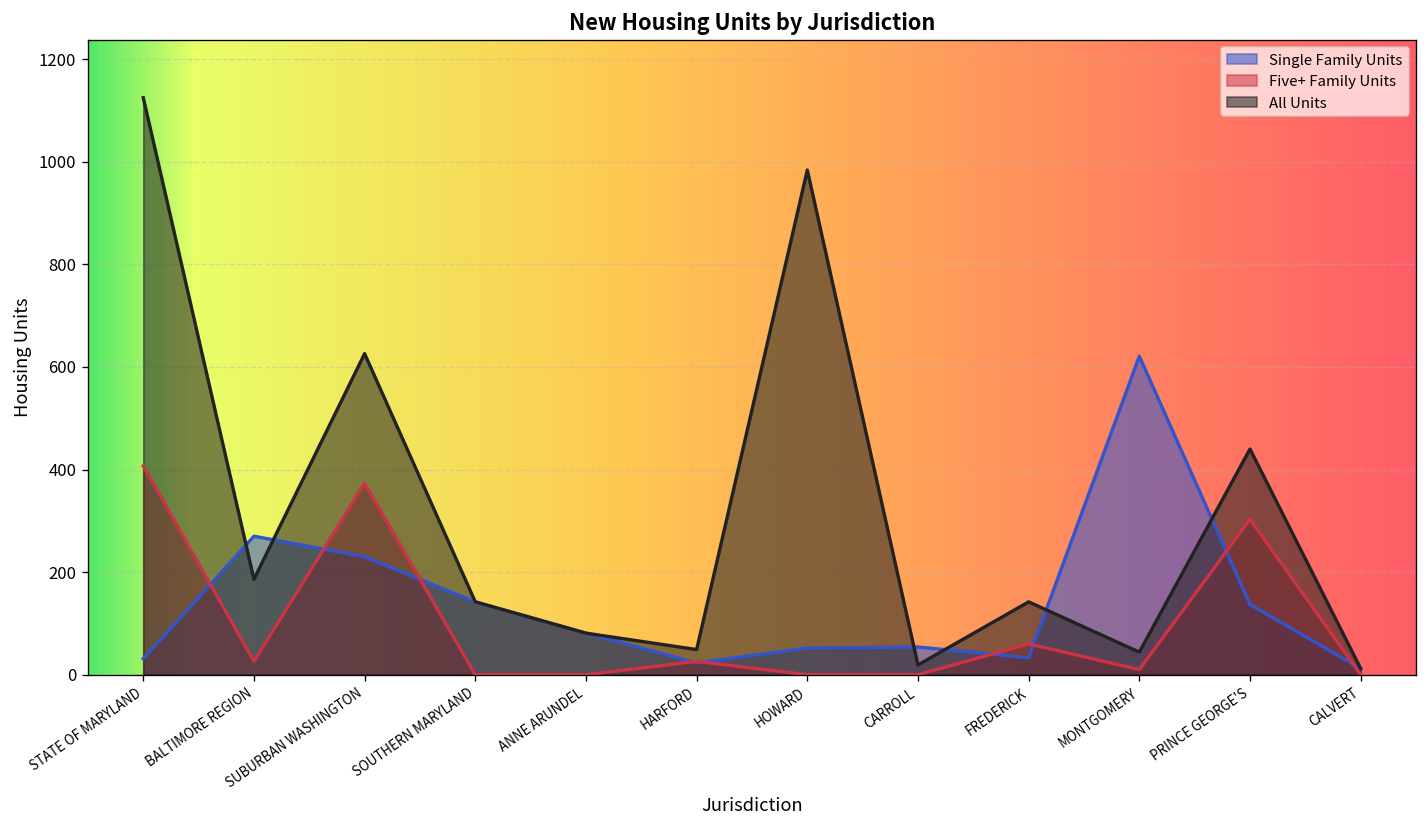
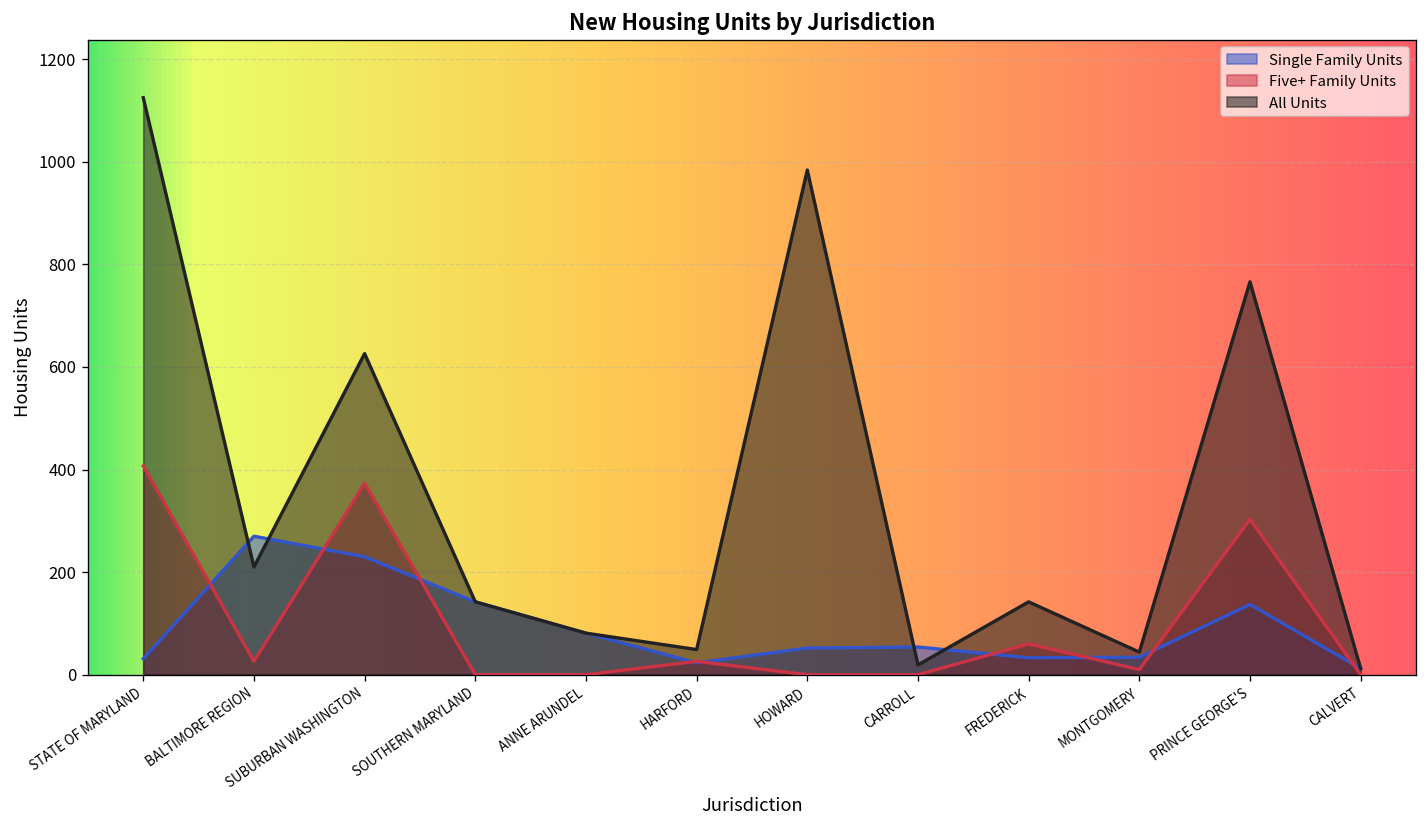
  {
    "Single Family Units": {
      "STATE OF MARYLAND": 30,
      "BALTIMORE REGION": 270,
      "SUBURBAN WASHINGTON": 230,
      "HOWARD": 50,
      "CARROLL": 50,
      "FREDERICK": 30,
-     "MONTGOMERY": 620,
+     "MONTGOMERY": 30,
      "PRINCE GEORGE'S": 140
    },
    "Five+ Family Units": {
      "STATE OF MARYLAND": 410,
      "BALTIMORE REGION": 30,
      "SUBURBAN WASHINGTON": 370,
      "SOUTHERN MARYLAND": 0,
      "ANNE ARUNDEL": 0,
      "HOWARD": 0,
      "CARROLL": 0,
      "FREDERICK": 60,
      "MONTGOMERY": 10,
      "PRINCE GEORGE'S": 300,
      "CALVERT": 0
    },
    "All Units": {
      "STATE OF MARYLAND": 1130,
-     "BALTIMORE REGION": 190,
+     "BALTIMORE REGION": 210,
      "SUBURBAN WASHINGTON": 630,
      "HARFORD": 50,
      "HOWARD": 980,
      "CARROLL": 20,
      "FREDERICK": 140,
      "MONTGOMERY": 40,
-     "PRINCE GEORGE'S": 440
+     "PRINCE GEORGE'S": 770
    }
  }
